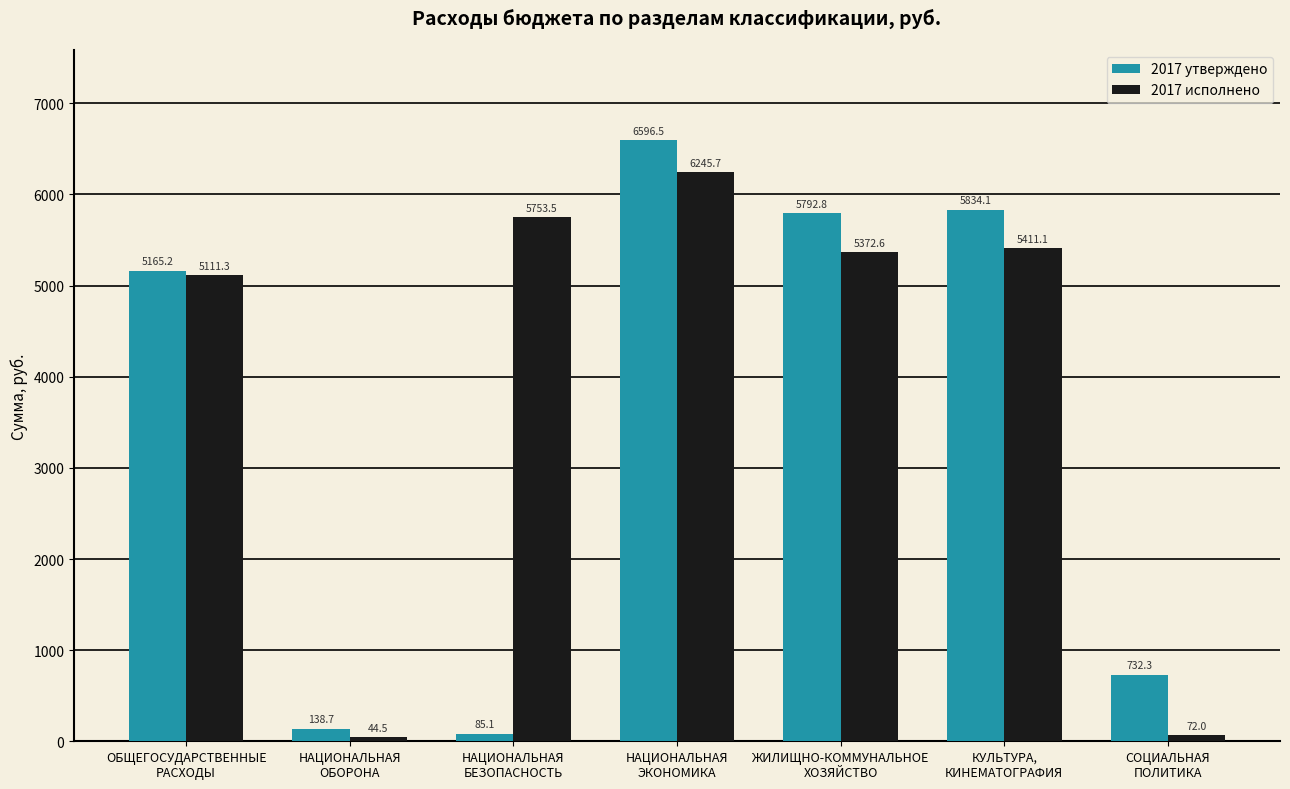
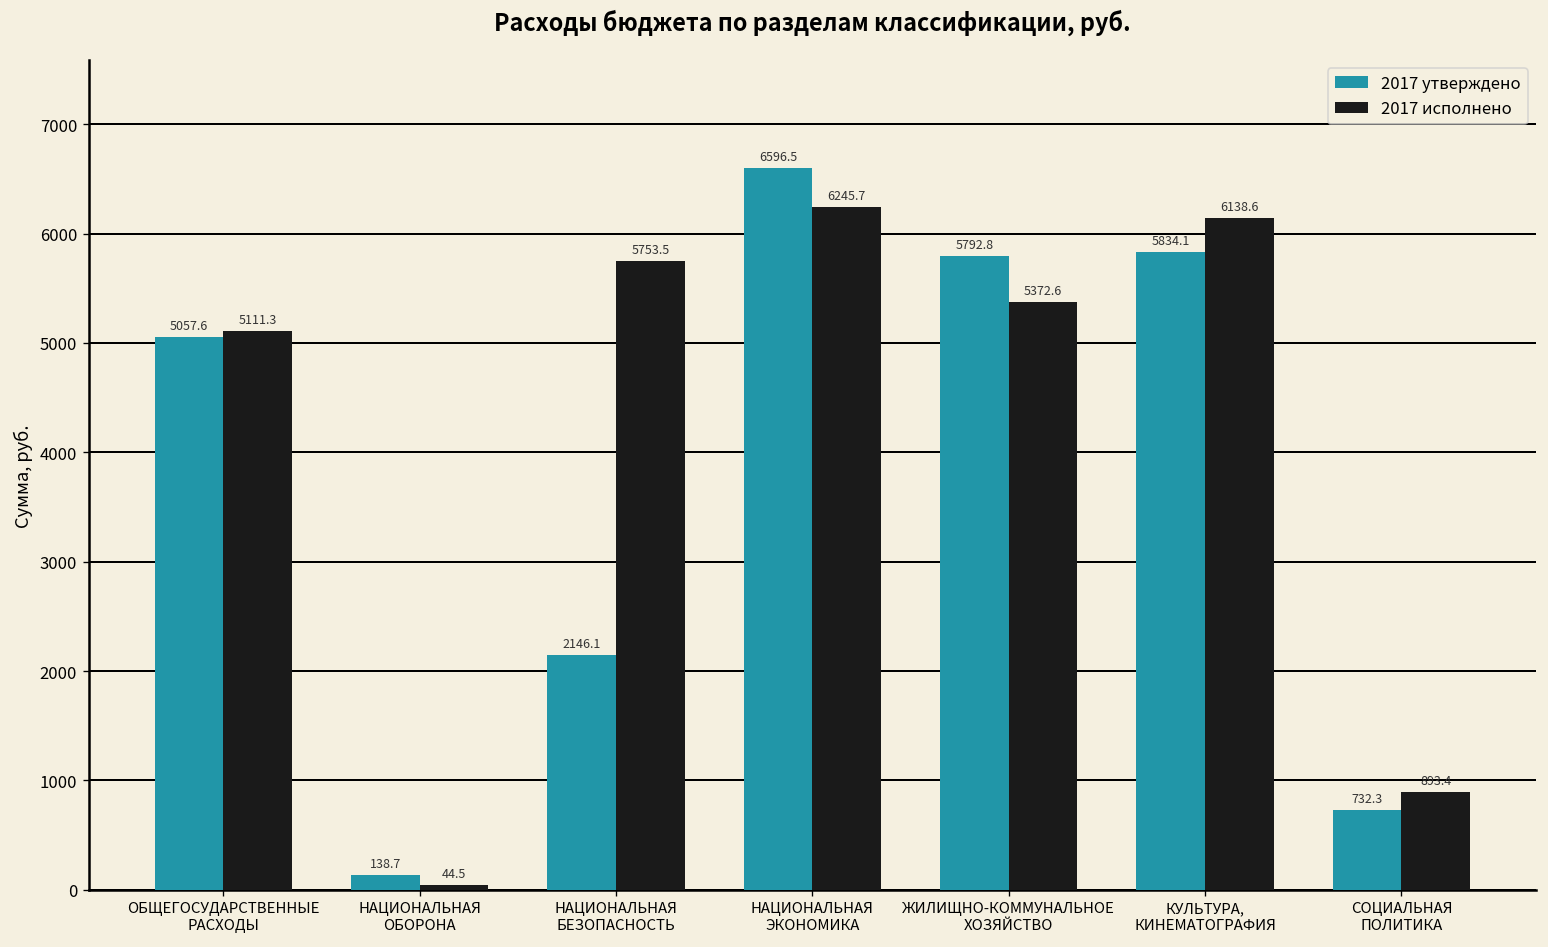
  {
    "2017 утверждено": {
-     "ОБЩЕГОСУДАРСТВЕННЫЕ РАСХОДЫ": 5165.2,
+     "ОБЩЕГОСУДАРСТВЕННЫЕ РАСХОДЫ": 5057.6,
      "НАЦИОНАЛЬНАЯ ОБОРОНА": 138.7,
-     "НАЦИОНАЛЬНАЯ БЕЗОПАСНОСТЬ": 85.1,
+     "НАЦИОНАЛЬНАЯ БЕЗОПАСНОСТЬ": 2146.1,
      "НАЦИОНАЛЬНАЯ ЭКОНОМИКА": 6596.5,
      "ЖИЛИЩНО-КОММУНАЛЬНОЕ ХОЗЯЙСТВО": 5792.8,
      "КУЛЬТУРА, КИНЕМАТОГРАФИЯ": 5834.1,
      "СОЦИАЛЬНАЯ ПОЛИТИКА": 732.3
    },
    "2017 исполнено": {
      "ОБЩЕГОСУДАРСТВЕННЫЕ РАСХОДЫ": 5111.3,
      "НАЦИОНАЛЬНАЯ ОБОРОНА": 44.5,
      "НАЦИОНАЛЬНАЯ БЕЗОПАСНОСТЬ": 5753.5,
      "НАЦИОНАЛЬНАЯ ЭКОНОМИКА": 6245.7,
      "ЖИЛИЩНО-КОММУНАЛЬНОЕ ХОЗЯЙСТВО": 5372.6,
-     "КУЛЬТУРА, КИНЕМАТОГРАФИЯ": 5411.1,
-     "СОЦИАЛЬНАЯ ПОЛИТИКА": 72.0
+     "КУЛЬТУРА, КИНЕМАТОГРАФИЯ": 6138.6,
+     "СОЦИАЛЬНАЯ ПОЛИТИКА": 893.4
    }
  }
